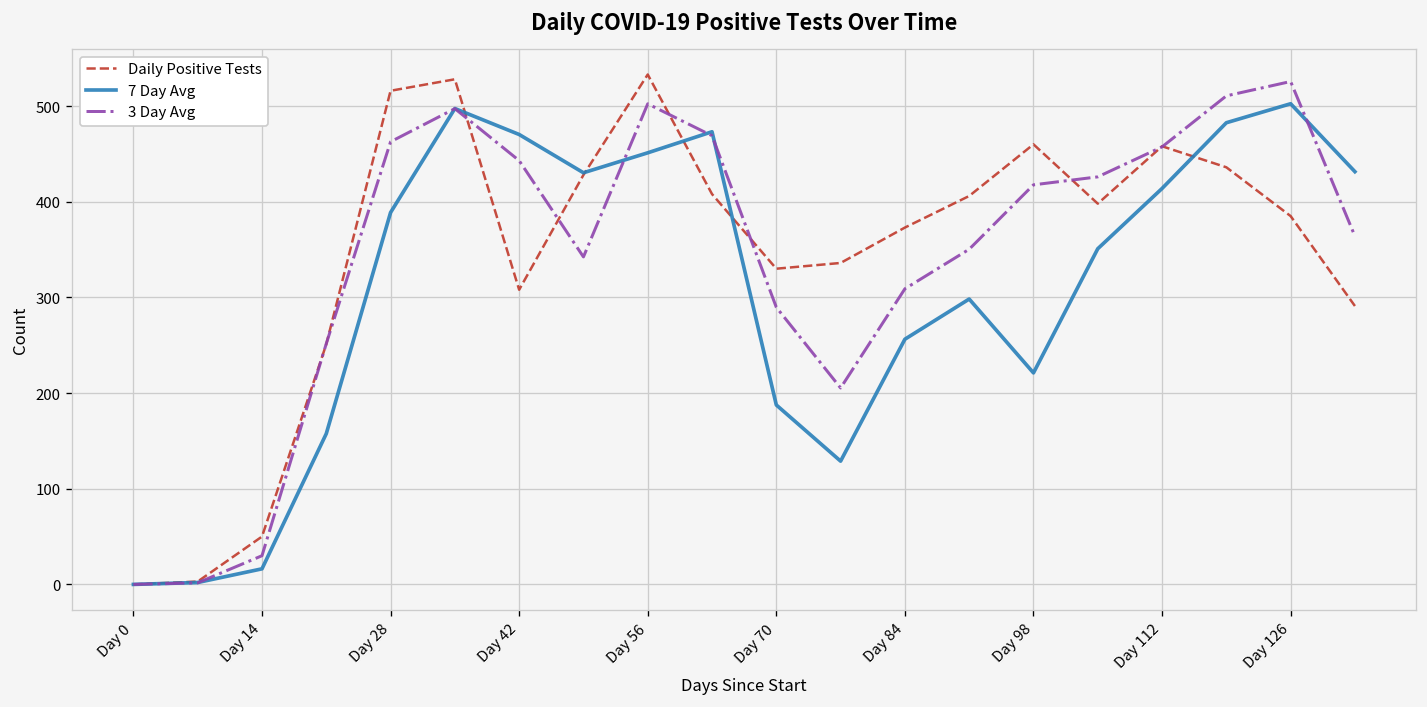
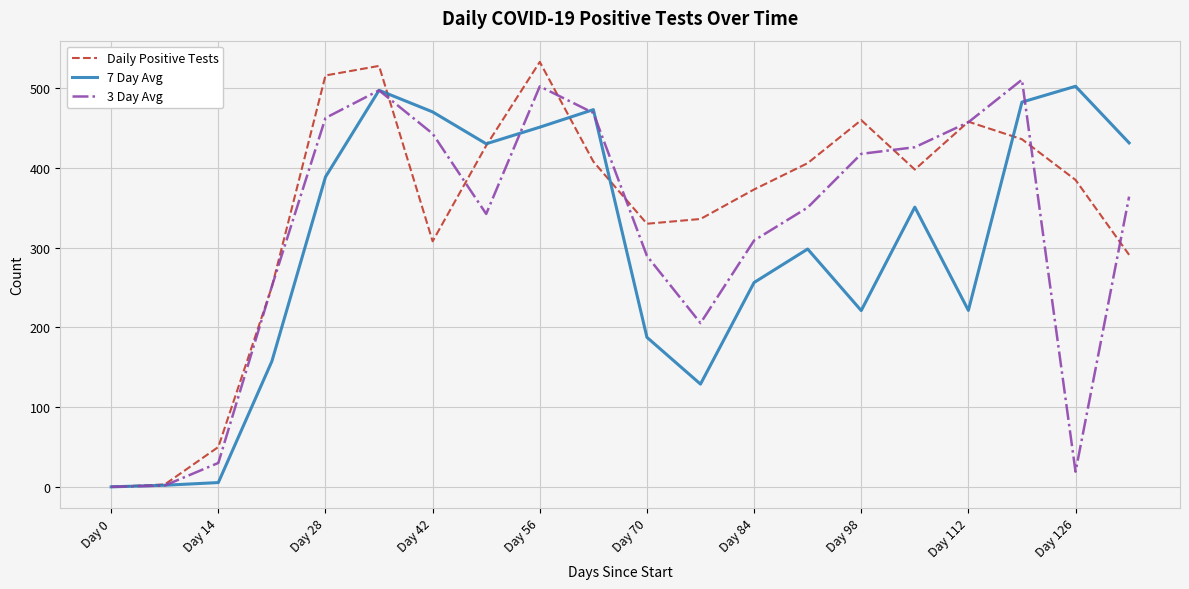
  {
    "Daily Positive Tests": {
      "Day 14": 50,
      "Day 28": 520,
      "Day 42": 310,
      "Day 56": 530,
      "Day 70": 330,
      "Day 84": 370,
      "Day 98": 460,
      "Day 126": 390
    },
    "7 Day Avg": {
-     "Day 14": 20,
+     "Day 14": 10,
      "Day 28": 390,
      "Day 42": 470,
      "Day 56": 450,
      "Day 70": 190,
      "Day 84": 260,
      "Day 98": 220,
-     "Day 112": 410,
+     "Day 112": 220,
      "Day 126": 500
    },
    "3 Day Avg": {
      "Day 14": 30,
      "Day 28": 460,
      "Day 42": 440,
      "Day 56": 500,
      "Day 70": 290,
      "Day 84": 310,
      "Day 98": 420,
-     "Day 126": 530
+     "Day 126": 20
    }
  }
